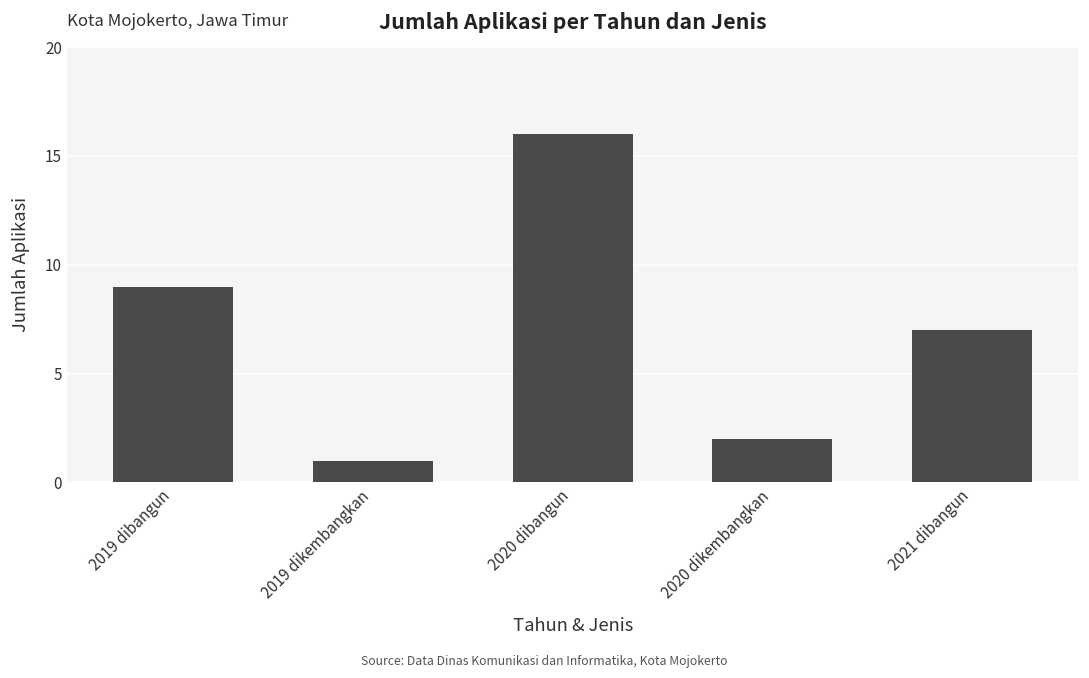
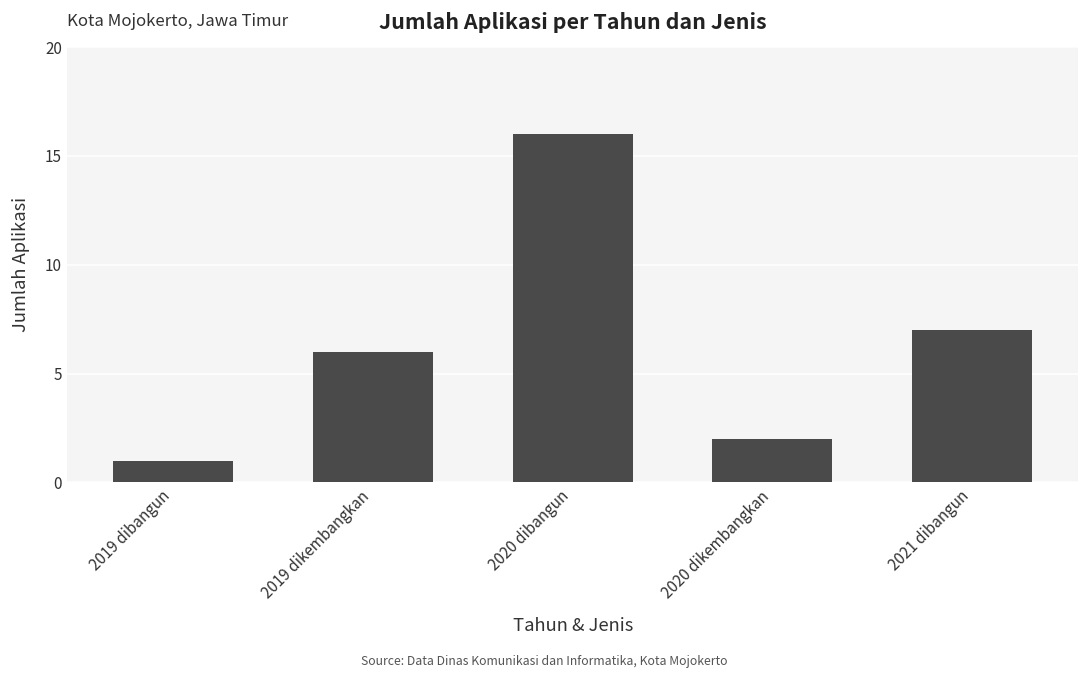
  {
-   "2019 dibangun": 9,
-   "2019 dikembangkan": 1,
+   "2019 dibangun": 1,
+   "2019 dikembangkan": 6,
    "2020 dibangun": 16,
    "2020 dikembangkan": 2,
    "2021 dibangun": 7
  }
